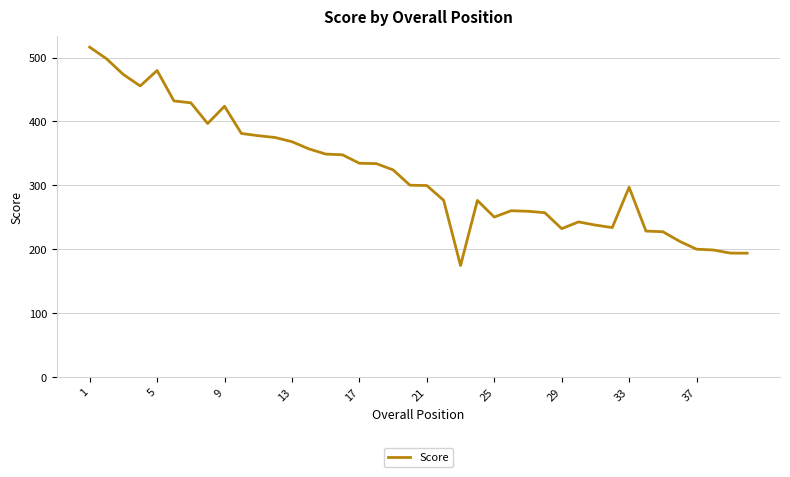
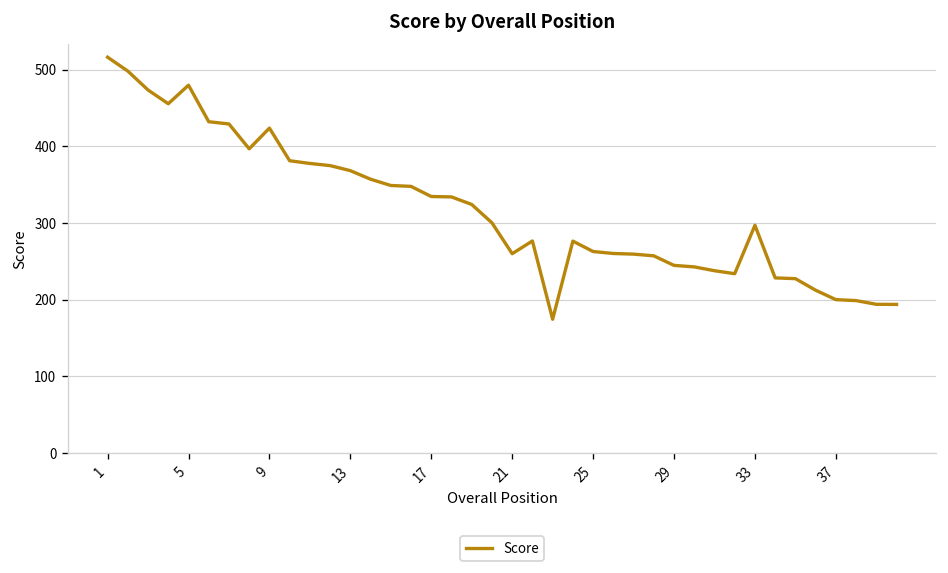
  {
    "1": 520,
    "5": 480,
    "9": 420,
    "13": 370,
    "17": 330,
-   "21": 300,
-   "25": 250,
-   "29": 230,
+   "21": 260,
+   "25": 260,
+   "29": 240,
    "33": 300,
    "37": 200
  }
